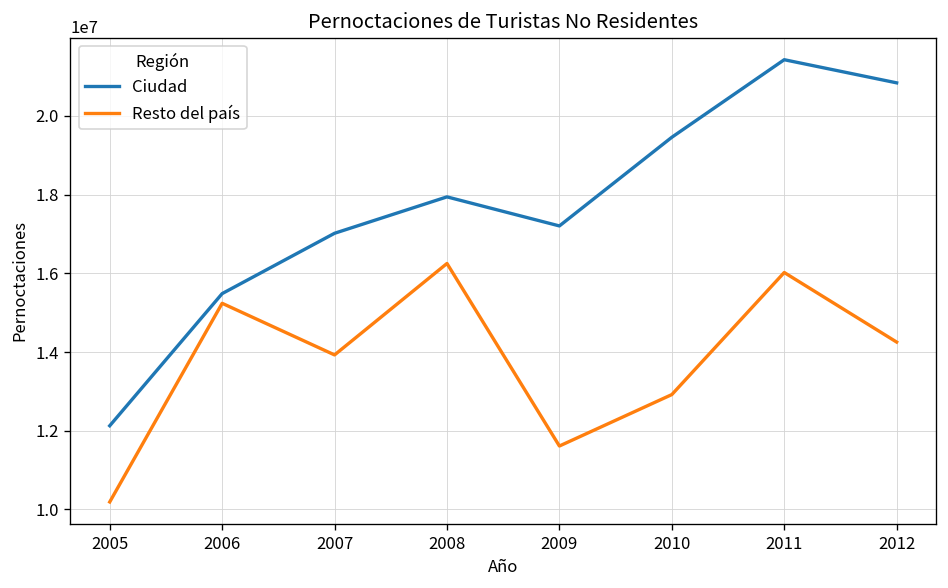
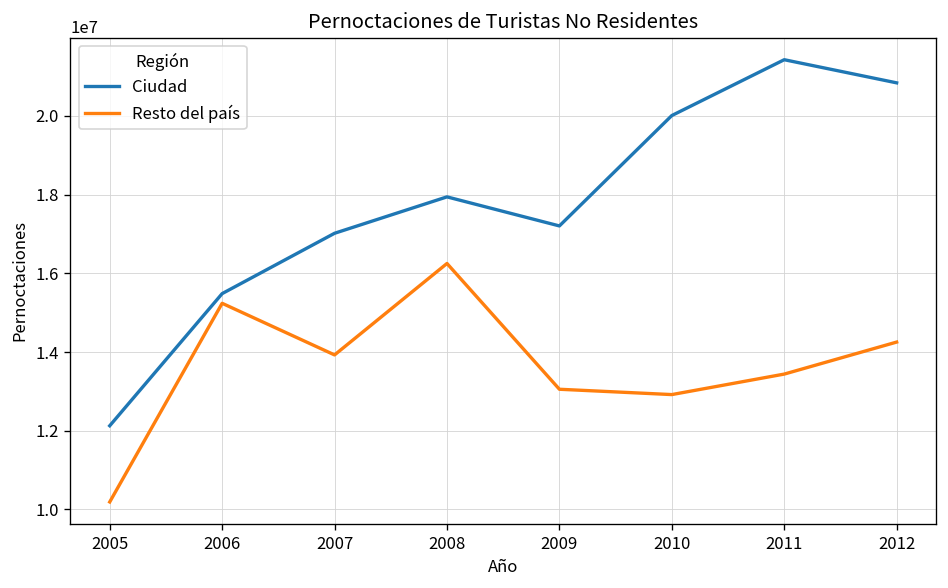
  {
    "Ciudad": {
      "2005": 12100000,
      "2006": 15500000,
      "2007": 17000000,
      "2008": 17900000,
      "2009": 17200000,
-     "2010": 19500000,
+     "2010": 20000000,
      "2011": 21400000,
      "2012": 20800000
    },
    "Resto del país": {
      "2005": 10200000,
      "2006": 15200000,
      "2007": 13900000,
      "2008": 16300000,
-     "2009": 11600000,
+     "2009": 13100000,
      "2010": 12900000,
-     "2011": 16000000,
+     "2011": 13400000,
      "2012": 14300000
    }
  }
